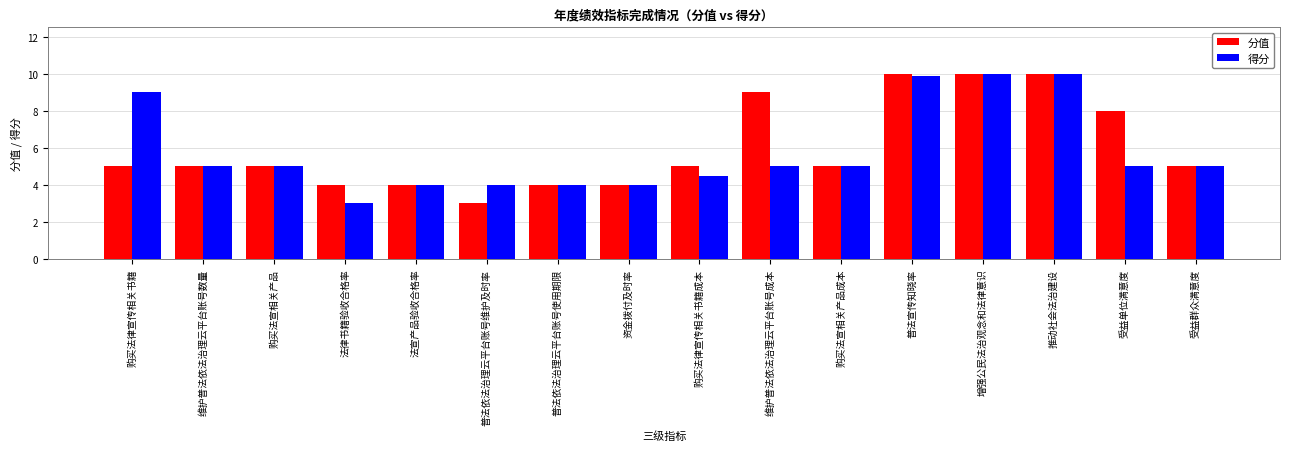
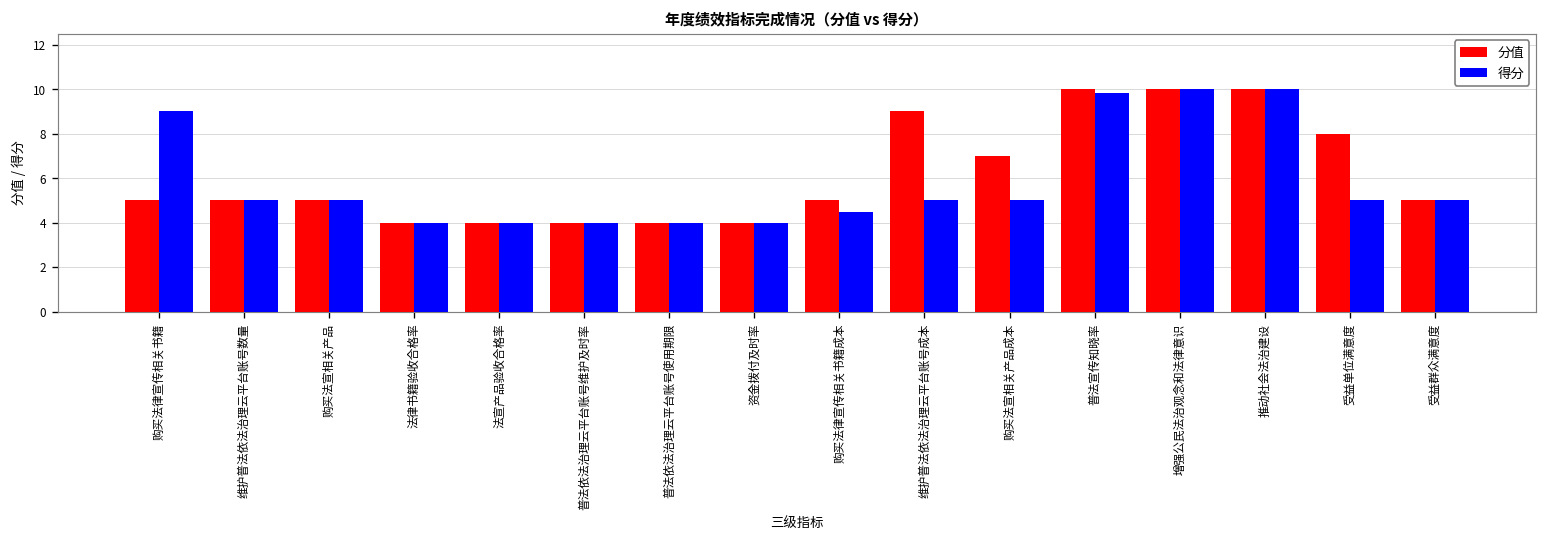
  {
    "分值": {
      "购买法律宣传相关书籍": 5,
      "维护普法依法治理云平台账号数量": 5,
      "购买法宣相关产品": 5,
      "法律书籍验收合格率": 4,
      "法宣产品验收合格率": 4,
-     "普法依法治理云平台账号维护及时率": 3,
+     "普法依法治理云平台账号维护及时率": 4,
      "普法依法治理云平台账号使用期限": 4,
      "资金拨付及时率": 4,
      "购买法律宣传相关书籍成本": 5,
      "维护普法依法治理云平台账号成本": 9,
-     "购买法宣相关产品成本": 5,
+     "购买法宣相关产品成本": 7,
      "普法宣传知晓率": 10,
      "增强公民法治观念和法律意识": 10,
      "推动社会法治建设": 10,
      "受益单位满意度": 8,
      "受益群众满意度": 5
    },
    "得分": {
      "购买法律宣传相关书籍": 9,
      "维护普法依法治理云平台账号数量": 5,
      "购买法宣相关产品": 5,
-     "法律书籍验收合格率": 3,
+     "法律书籍验收合格率": 4,
      "法宣产品验收合格率": 4,
      "普法依法治理云平台账号维护及时率": 4,
      "普法依法治理云平台账号使用期限": 4,
      "资金拨付及时率": 4,
      "购买法律宣传相关书籍成本": 4.5,
      "维护普法依法治理云平台账号成本": 5,
      "购买法宣相关产品成本": 5,
      "普法宣传知晓率": 9.9,
      "增强公民法治观念和法律意识": 10,
      "推动社会法治建设": 10,
      "受益单位满意度": 5,
      "受益群众满意度": 5
    }
  }
